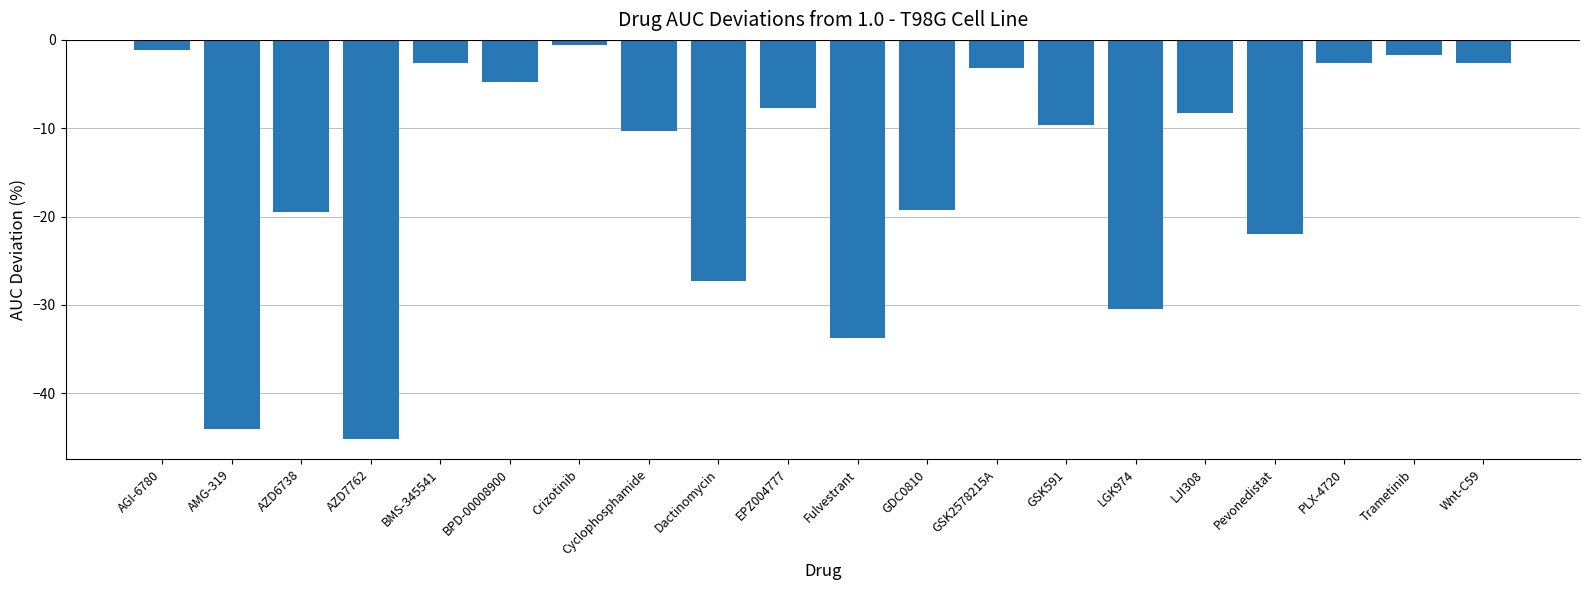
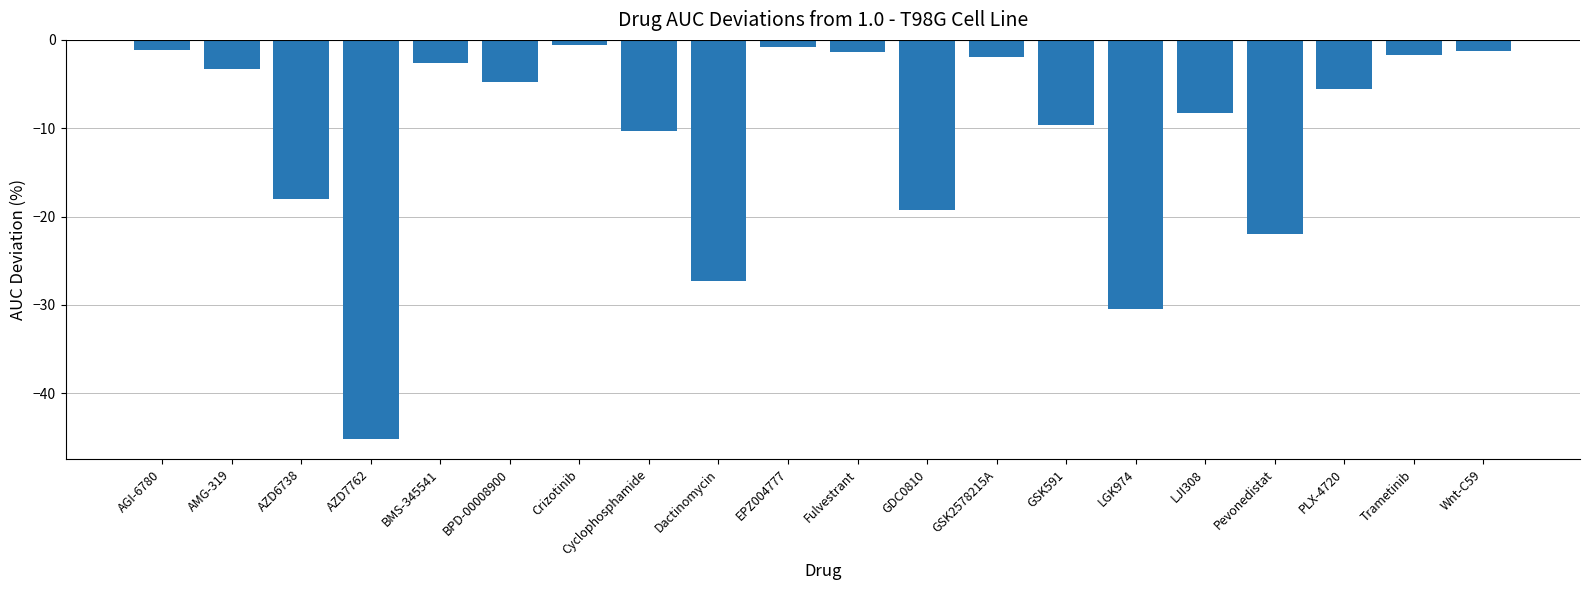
  {
    "AGI-6780": -1,
-   "AMG-319": -44,
-   "AZD6738": -19,
+   "AMG-319": -3,
+   "AZD6738": -18,
    "AZD7762": -45,
    "BMS-345541": -3,
    "BPD-00008900": -5,
    "Crizotinib": -1,
    "Cyclophosphamide": -10,
    "Dactinomycin": -27,
-   "EPZ004777": -8,
-   "Fulvestrant": -34,
+   "EPZ004777": -1,
+   "Fulvestrant": -1,
    "GDC0810": -19,
-   "GSK2578215A": -3,
+   "GSK2578215A": -2,
    "GSK591": -10,
    "LGK974": -30,
    "LJI308": -8,
    "Pevonedistat": -22,
-   "PLX-4720": -3,
+   "PLX-4720": -6,
    "Trametinib": -2,
-   "Wnt-C59": -3
+   "Wnt-C59": -1
  }
